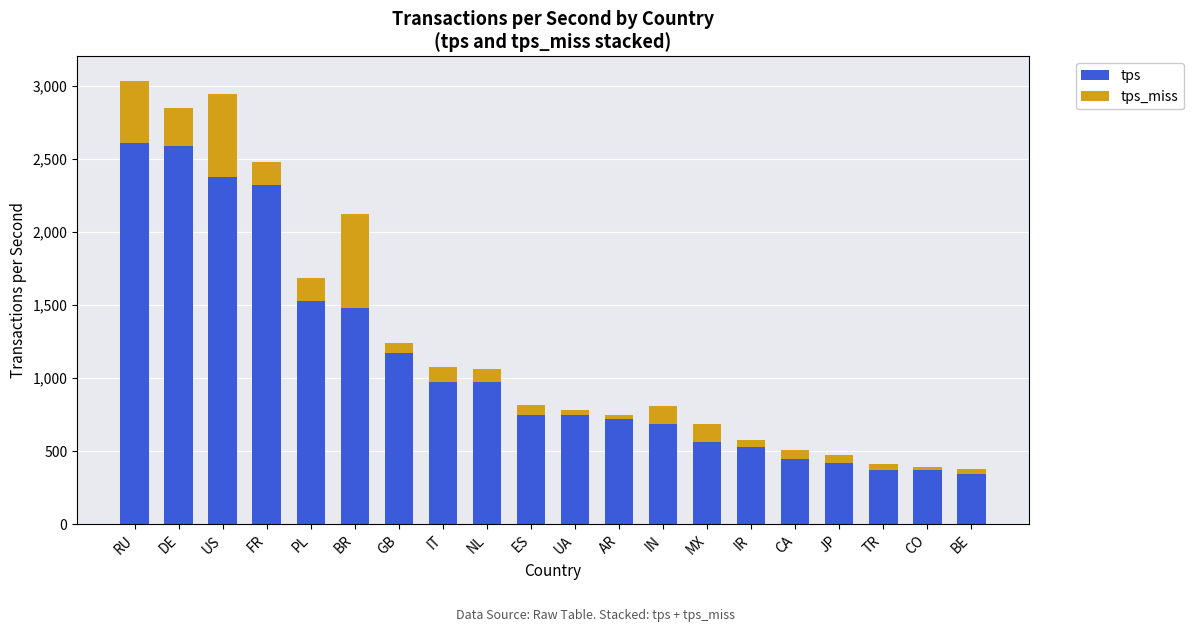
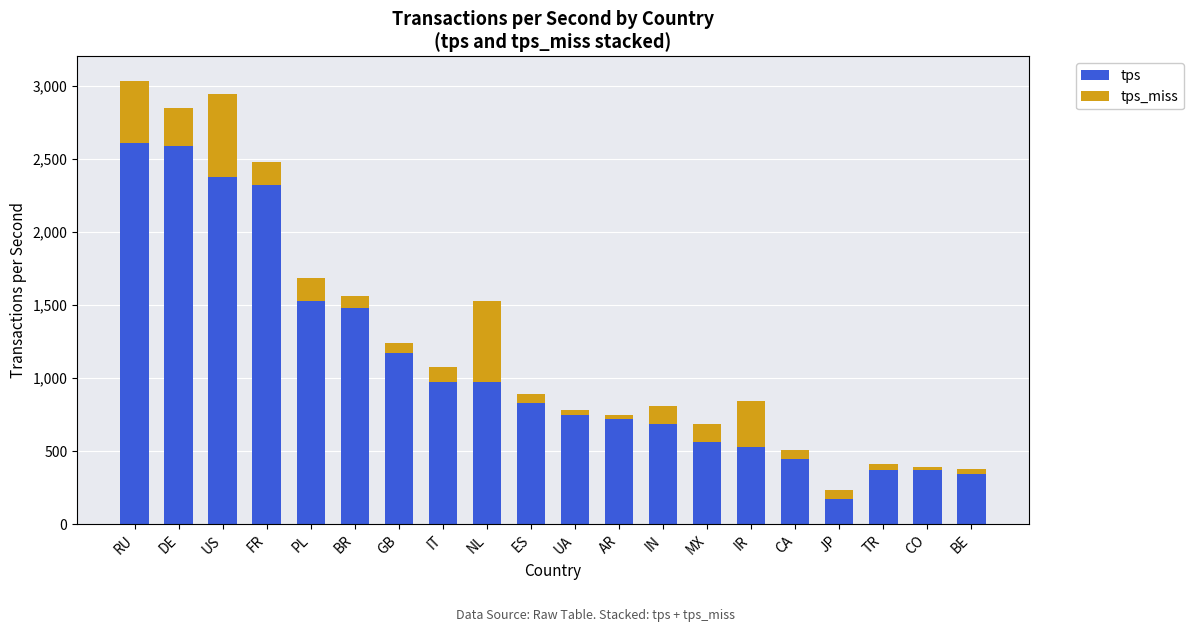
  {
    "tps": {
      "RU": "2,610",
      "DE": "2,590",
      "US": "2,380",
      "FR": "2,320",
      "PL": "1,530",
      "BR": "1,480",
      "GB": "1,170",
      "IT": "980",
      "NL": "970",
-     "ES": "750",
+     "ES": "830",
      "UA": "750",
      "AR": "720",
      "IN": "680",
      "MX": "560",
      "IR": "530",
      "CA": "440",
-     "JP": "420",
+     "JP": "170",
      "TR": "370",
      "CO": "370",
      "BE": "350"
    },
    "tps_miss": {
      "RU": "420",
      "DE": "260",
      "US": "570",
      "FR": "150",
      "PL": "160",
-     "BR": "650",
+     "BR": "80",
      "GB": "70",
      "IT": "100",
-     "NL": "90",
+     "NL": "560",
      "ES": "60",
      "UA": "40",
      "AR": "30",
      "IN": "130",
      "MX": "120",
-     "IR": "50",
+     "IR": "310",
      "CA": "60",
      "JP": "60",
      "TR": "40",
      "CO": "20",
      "BE": "40"
    }
  }
